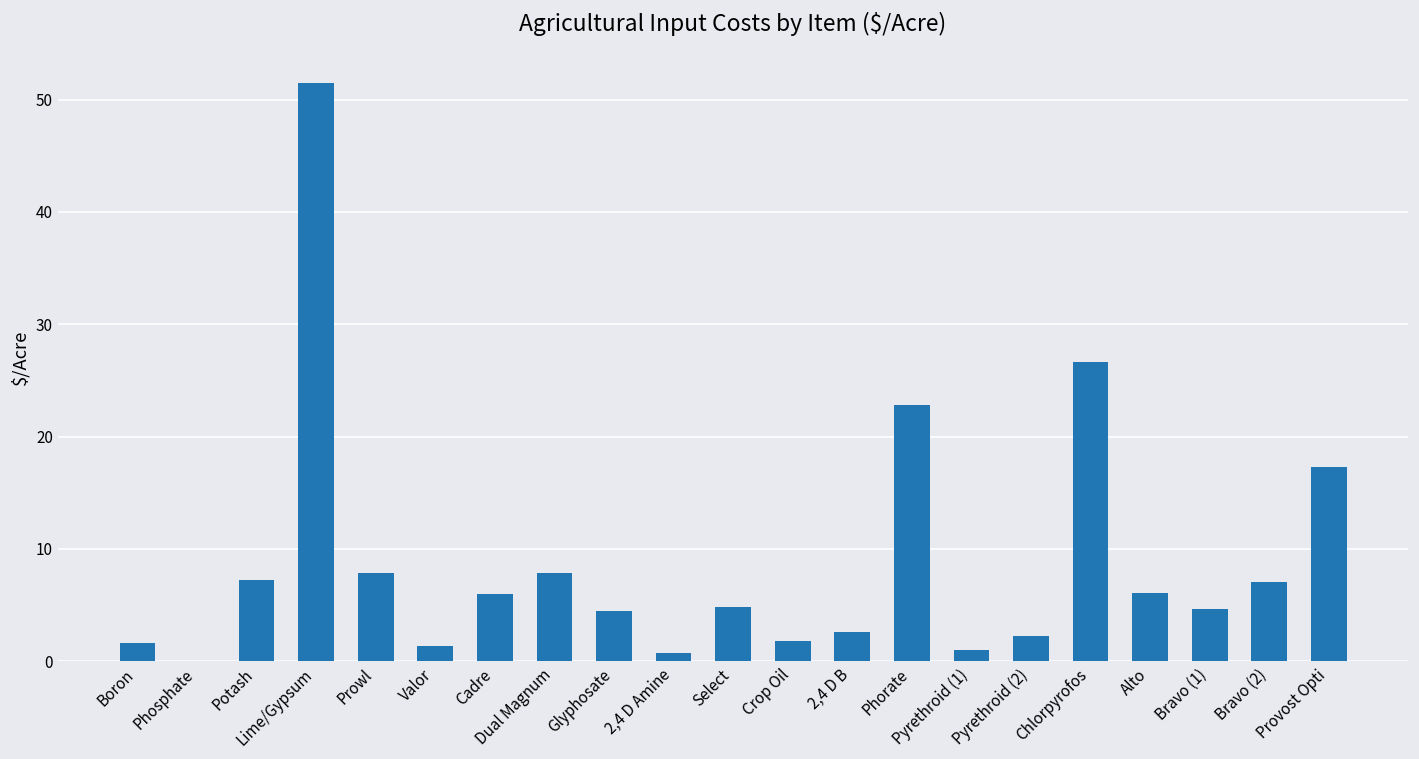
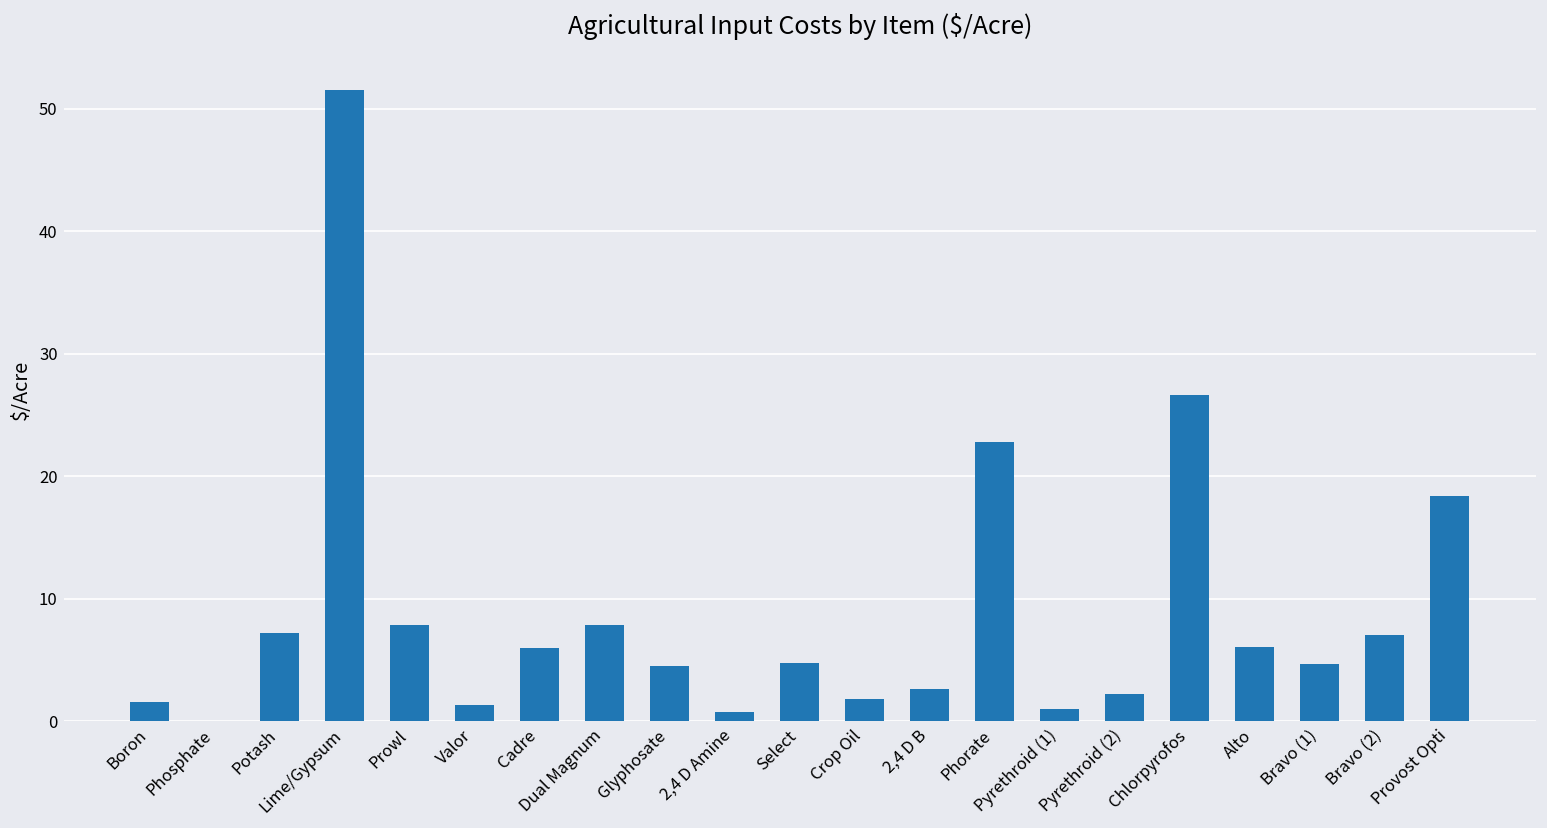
  {
    "Boron": 1.6,
    "Phosphate": 0.0,
    "Potash": 7.2,
    "Lime/Gypsum": 51.5,
    "Prowl": 7.9,
    "Valor": 1.4,
    "Cadre": 6.0,
    "Dual Magnum": 7.9,
    "Glyphosate": 4.5,
    "2,4 D Amine": 0.8,
    "Select": 4.8,
    "Crop Oil": 1.8,
    "2,4 D B": 2.7,
    "Phorate": 22.8,
    "Pyrethroid (1)": 1.0,
    "Pyrethroid (2)": 2.3,
    "Chlorpyrofos": 26.6,
    "Alto": 6.1,
    "Bravo (1)": 4.7,
    "Bravo (2)": 7.1,
-   "Provost Opti": 17.3
+   "Provost Opti": 18.4
  }
